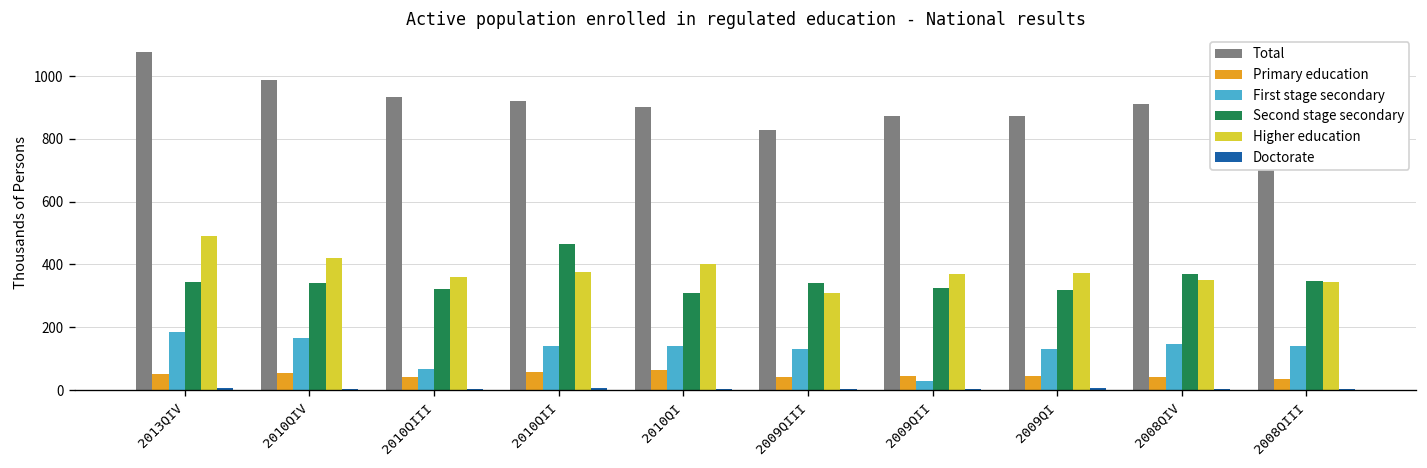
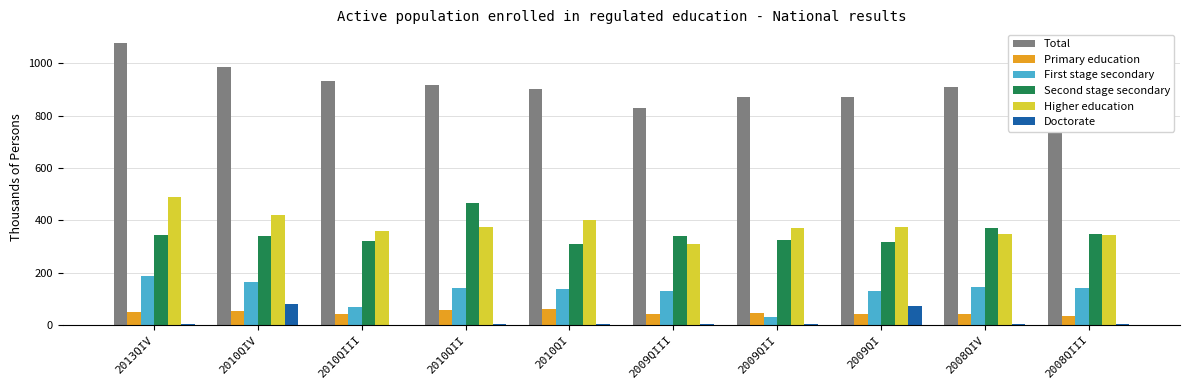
  {
    "Total": {
      "2013QIV": 1080,
      "2010QIV": 990,
      "2010QIII": 930,
      "2010QII": 920,
      "2010QI": 900,
      "2009QIII": 830,
      "2009QII": 870,
      "2009QI": 870,
      "2008QIV": 910
    },
    "First stage secondary": {
      "2013QIV": 190,
      "2010QIV": 160,
      "2010QIII": 70,
      "2010QII": 140,
      "2010QI": 140,
      "2009QIII": 130,
      "2009QII": 30,
      "2009QI": 130,
      "2008QIV": 150,
      "2008QIII": 140
    },
    "Second stage secondary": {
      "2013QIV": 340,
      "2010QIV": 340,
      "2010QIII": 320,
      "2010QII": 470,
      "2010QI": 310,
      "2009QIII": 340,
      "2009QII": 330,
      "2009QI": 320,
      "2008QIV": 370,
      "2008QIII": 350
    },
    "Doctorate": {
-     "2010QIV": 0,
-     "2009QI": 10
+     "2010QIV": 80,
+     "2009QI": 70
    }
  }
